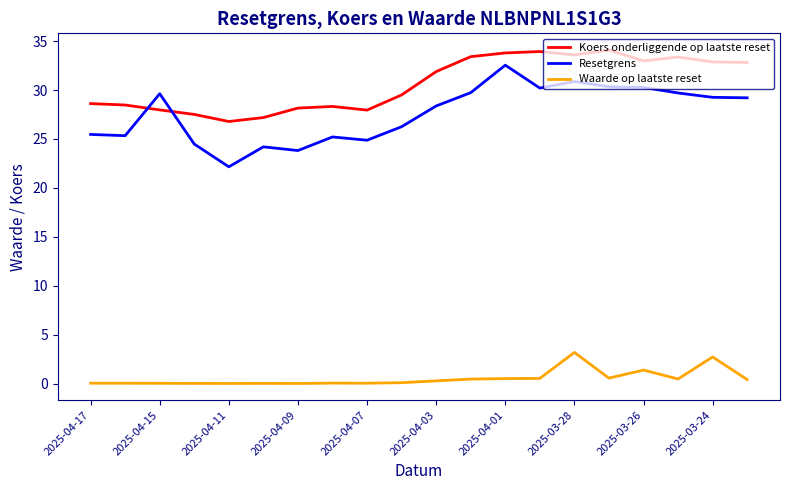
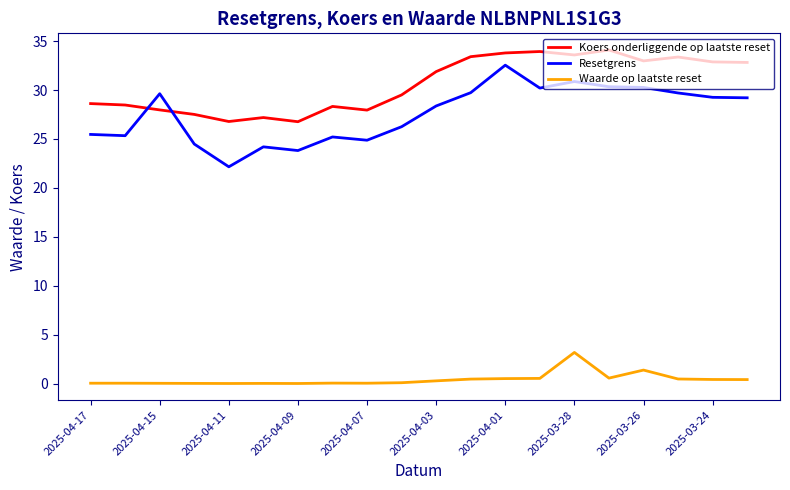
  {
    "Koers onderliggende op laatste reset": {
      "2025-04-17": 29,
      "2025-04-15": 28,
      "2025-04-11": 27,
-     "2025-04-09": 28,
+     "2025-04-09": 27,
      "2025-04-07": 28,
      "2025-04-03": 32,
      "2025-04-01": 34
    },
    "Resetgrens": {
      "2025-04-17": 25,
      "2025-04-15": 30,
      "2025-04-11": 22,
      "2025-04-09": 24,
      "2025-04-07": 25,
      "2025-04-03": 28,
      "2025-04-01": 33,
      "2025-03-24": 29
    },
    "Waarde op laatste reset": {
      "2025-04-17": 0,
      "2025-04-15": 0,
      "2025-04-11": 0,
      "2025-04-09": 0,
      "2025-04-07": 0,
      "2025-04-03": 0,
      "2025-04-01": 1,
      "2025-03-28": 3,
      "2025-03-26": 1,
-     "2025-03-24": 3
+     "2025-03-24": 0
    }
  }
